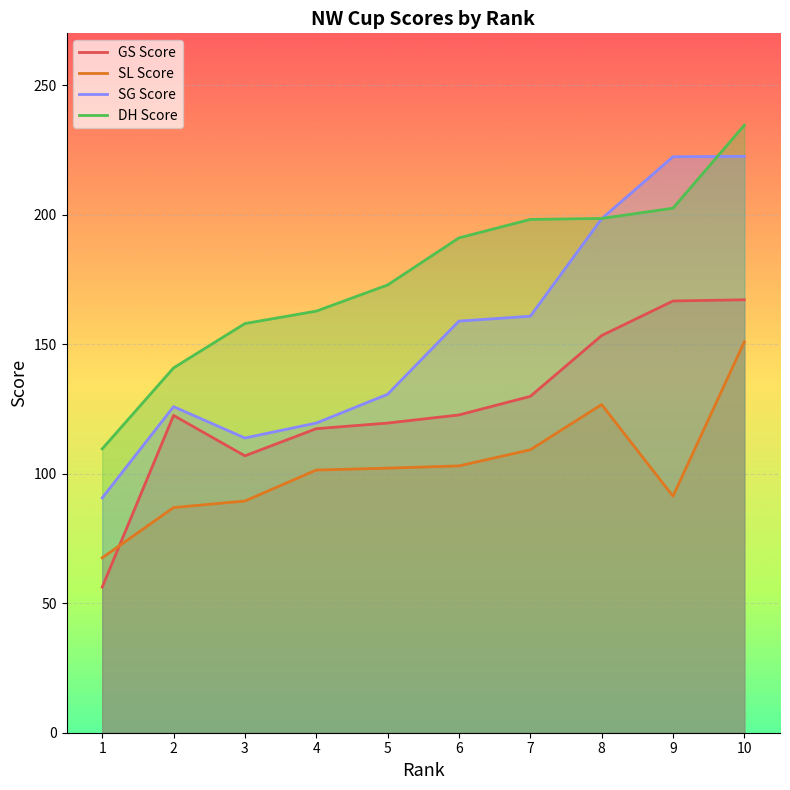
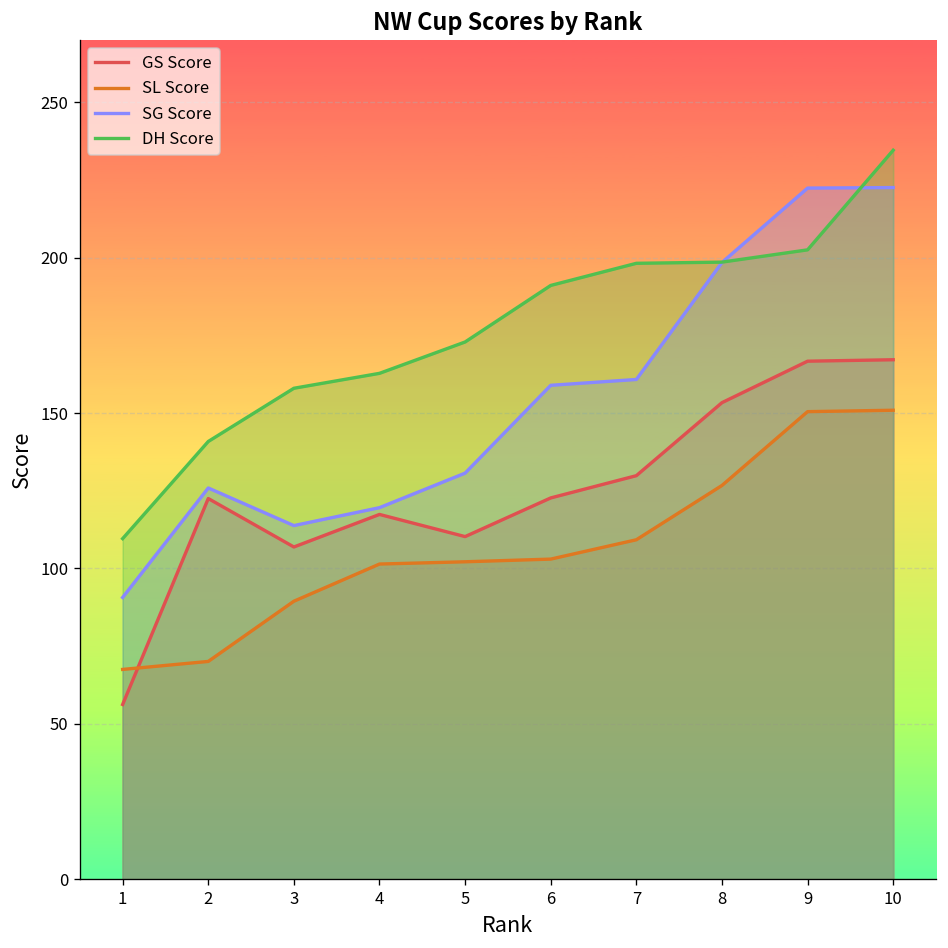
  {
    "GS Score": {
      "1": 56,
      "2": 122,
      "3": 107,
      "4": 117,
-     "5": 120,
+     "5": 110,
      "6": 123,
      "7": 130,
      "8": 153,
      "9": 167,
      "10": 167
    },
    "SL Score": {
      "1": 68,
-     "2": 87,
+     "2": 70,
      "3": 89,
      "4": 101,
      "5": 102,
      "6": 103,
      "7": 109,
      "8": 127,
-     "9": 91,
+     "9": 150,
      "10": 151
    },
    "SG Score": {
      "1": 91,
      "2": 126,
      "3": 114,
      "4": 120,
      "5": 131,
      "6": 159,
      "7": 161,
      "9": 222,
      "10": 223
    },
    "DH Score": {
      "1": 110,
      "2": 141,
      "3": 158,
      "4": 163,
      "5": 173,
      "6": 191,
      "7": 198,
      "9": 202,
      "10": 235
    }
  }
